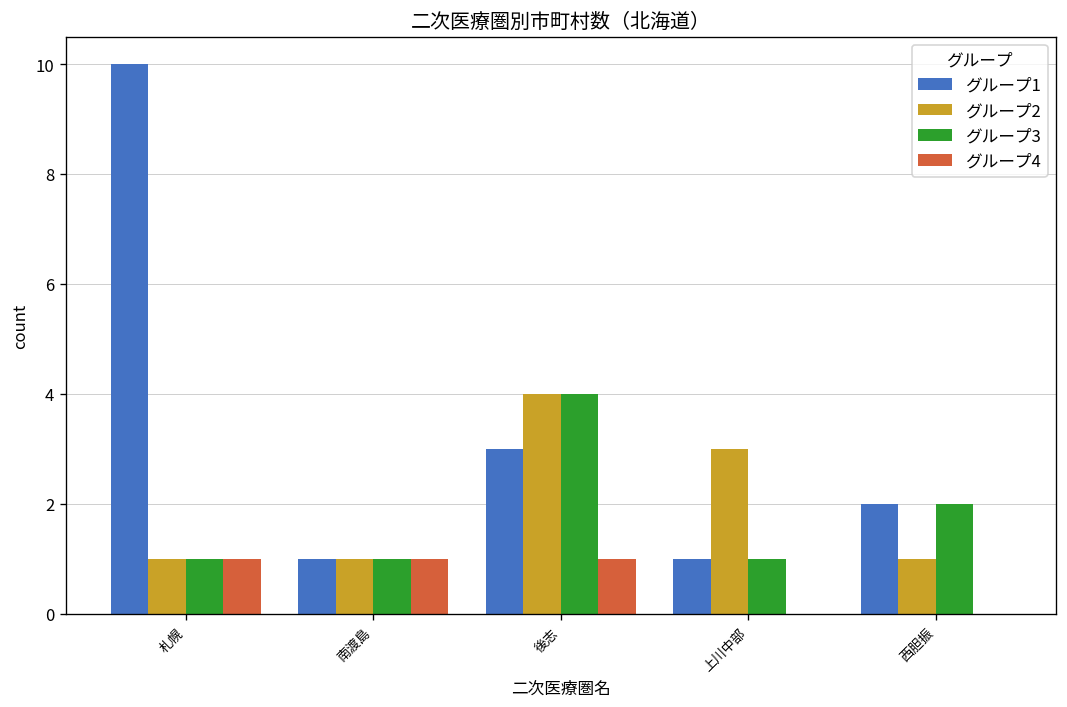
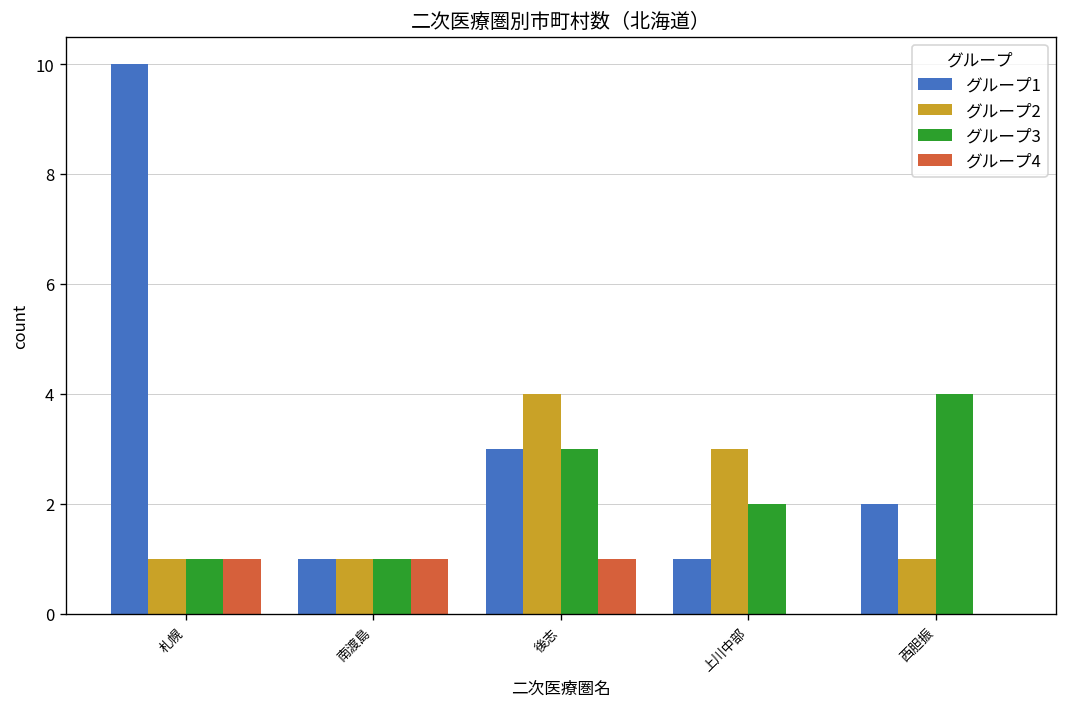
  {
    "グループ1": {
      "札幌": 10,
      "南渡島": 1,
      "後志": 3,
      "上川中部": 1,
      "西胆振": 2
    },
    "グループ2": {
      "札幌": 1,
      "南渡島": 1,
      "後志": 4,
      "上川中部": 3,
      "西胆振": 1
    },
    "グループ3": {
      "札幌": 1,
      "南渡島": 1,
-     "後志": 4,
-     "上川中部": 1,
-     "西胆振": 2
+     "後志": 3,
+     "上川中部": 2,
+     "西胆振": 4
    },
    "グループ4": {
      "札幌": 1,
      "南渡島": 1,
      "後志": 1,
      "上川中部": 0,
      "西胆振": 0
    }
  }
